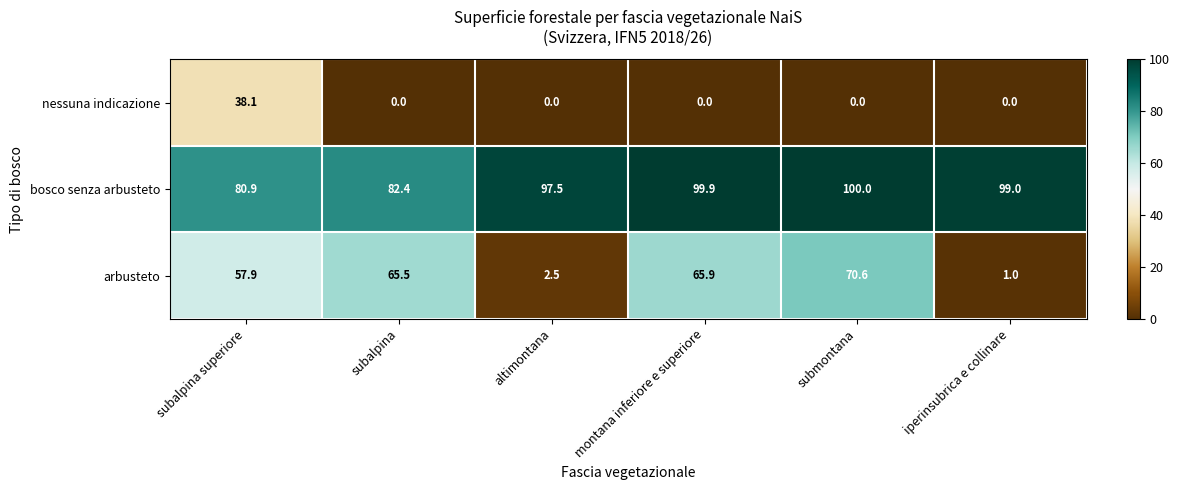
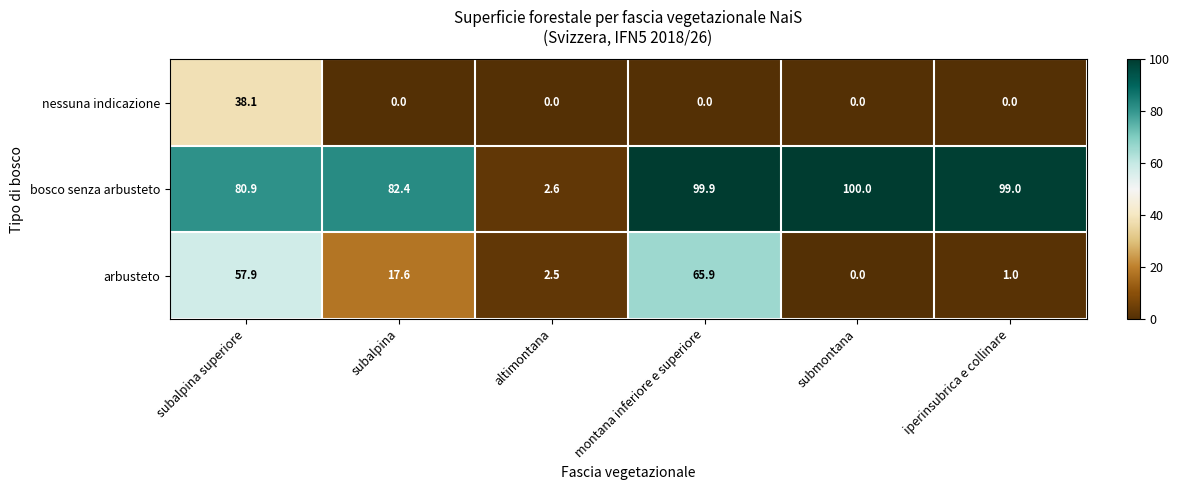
  {
    "nessuna indicazione": {
      "subalpina superiore": 38.1,
      "subalpina": 0.0,
      "altimontana": 0.0,
      "montana inferiore e superiore": 0.0,
      "submontana": 0.0,
      "iperinsubrica e collinare": 0.0
    },
    "bosco senza arbusteto": {
      "subalpina superiore": 80.9,
      "subalpina": 82.4,
-     "altimontana": 97.5,
+     "altimontana": 2.6,
      "montana inferiore e superiore": 99.9,
      "submontana": 100.0,
      "iperinsubrica e collinare": 99.0
    },
    "arbusteto": {
      "subalpina superiore": 57.9,
-     "subalpina": 65.5,
+     "subalpina": 17.6,
      "altimontana": 2.5,
      "montana inferiore e superiore": 65.9,
-     "submontana": 70.6,
+     "submontana": 0.0,
      "iperinsubrica e collinare": 1.0
    }
  }
